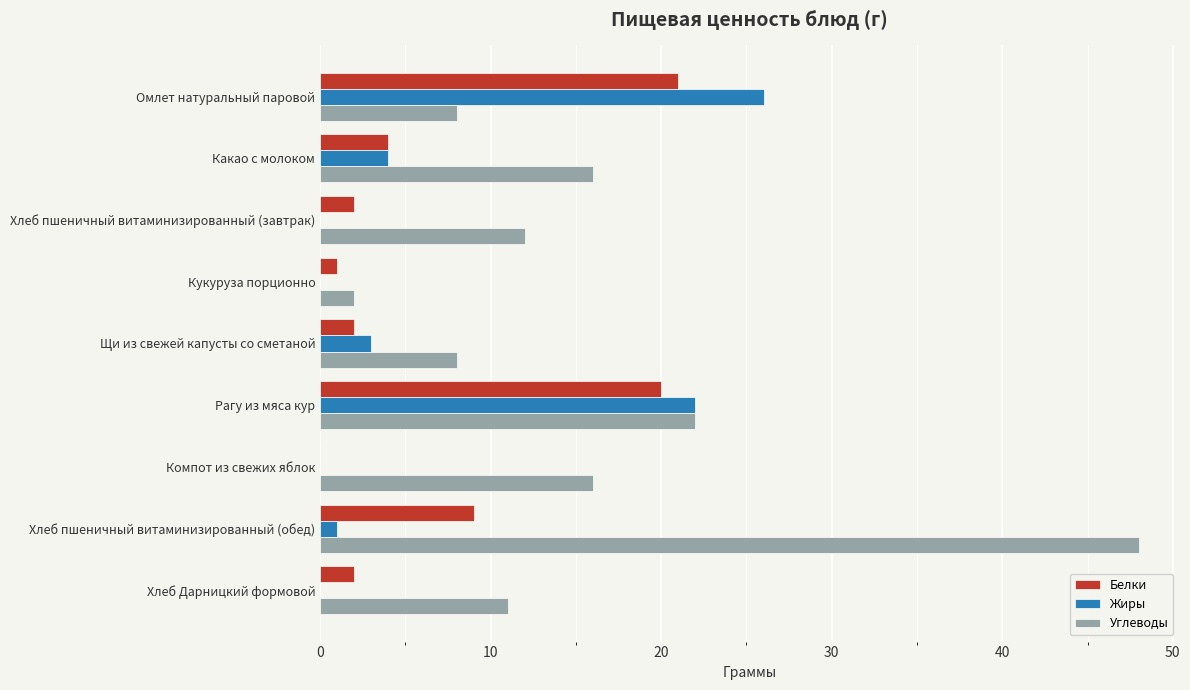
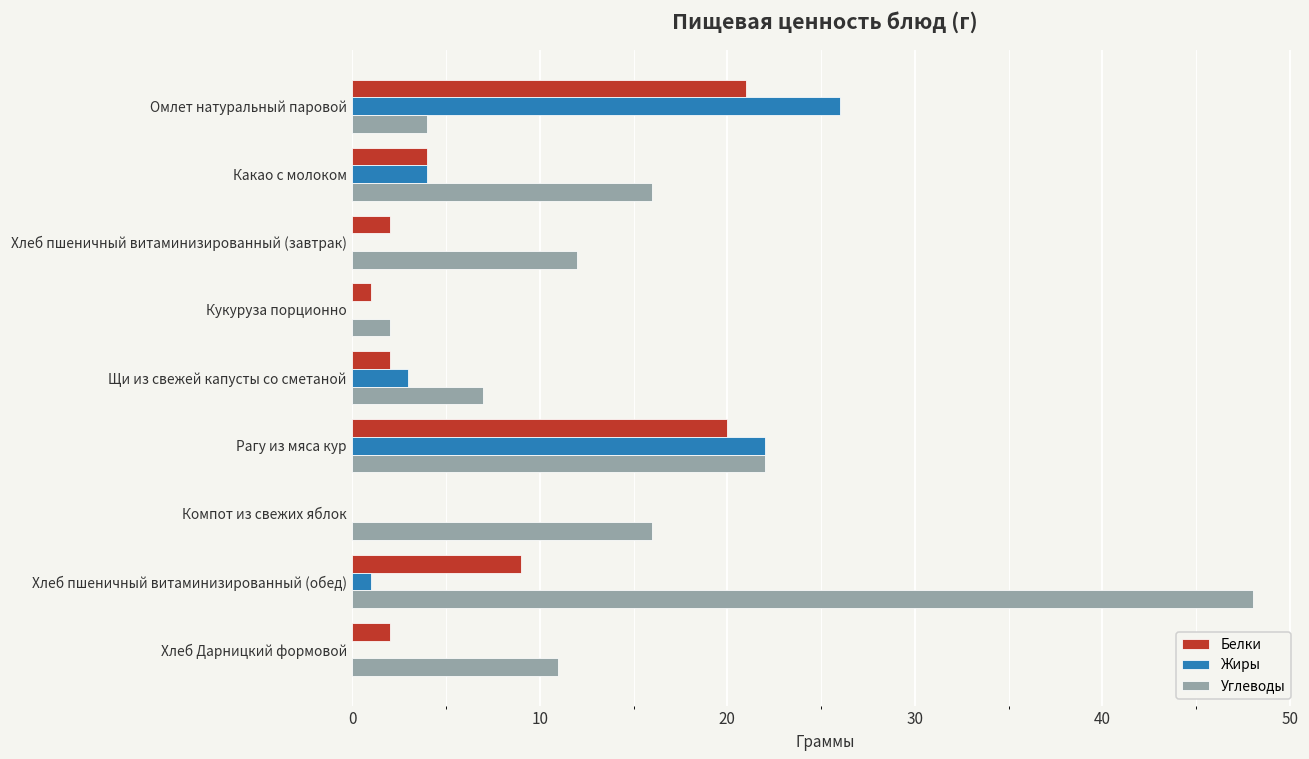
  {
    "Белки": {
      "Омлет натуральный паровой": 21,
      "Какао с молоком": 4,
      "Хлеб пшеничный витаминизированный (завтрак)": 2,
      "Кукуруза порционно": 1,
      "Щи из свежей капусты со сметаной": 2,
      "Рагу из мяса кур": 20,
      "Компот из свежих яблок": 0,
      "Хлеб пшеничный витаминизированный (обед)": 9,
      "Хлеб Дарницкий формовой": 2
    },
    "Жиры": {
      "Омлет натуральный паровой": 26,
      "Какао с молоком": 4,
      "Хлеб пшеничный витаминизированный (завтрак)": 0,
      "Кукуруза порционно": 0,
      "Щи из свежей капусты со сметаной": 3,
      "Рагу из мяса кур": 22,
      "Компот из свежих яблок": 0,
      "Хлеб пшеничный витаминизированный (обед)": 1,
      "Хлеб Дарницкий формовой": 0
    },
    "Углеводы": {
-     "Омлет натуральный паровой": 8,
+     "Омлет натуральный паровой": 4,
      "Какао с молоком": 16,
      "Хлеб пшеничный витаминизированный (завтрак)": 12,
      "Кукуруза порционно": 2,
-     "Щи из свежей капусты со сметаной": 8,
+     "Щи из свежей капусты со сметаной": 7,
      "Рагу из мяса кур": 22,
      "Компот из свежих яблок": 16,
      "Хлеб пшеничный витаминизированный (обед)": 48,
      "Хлеб Дарницкий формовой": 11
    }
  }
